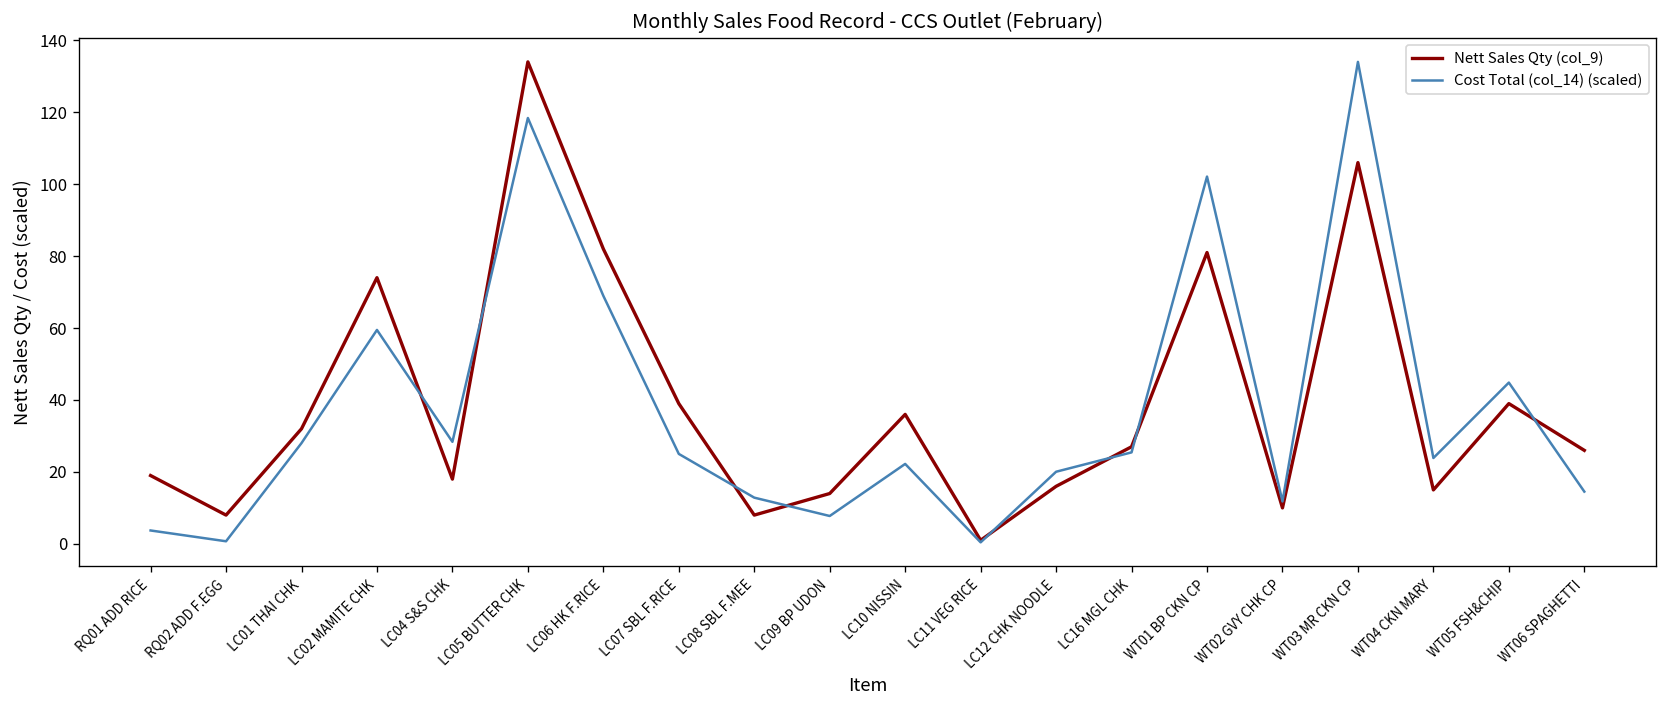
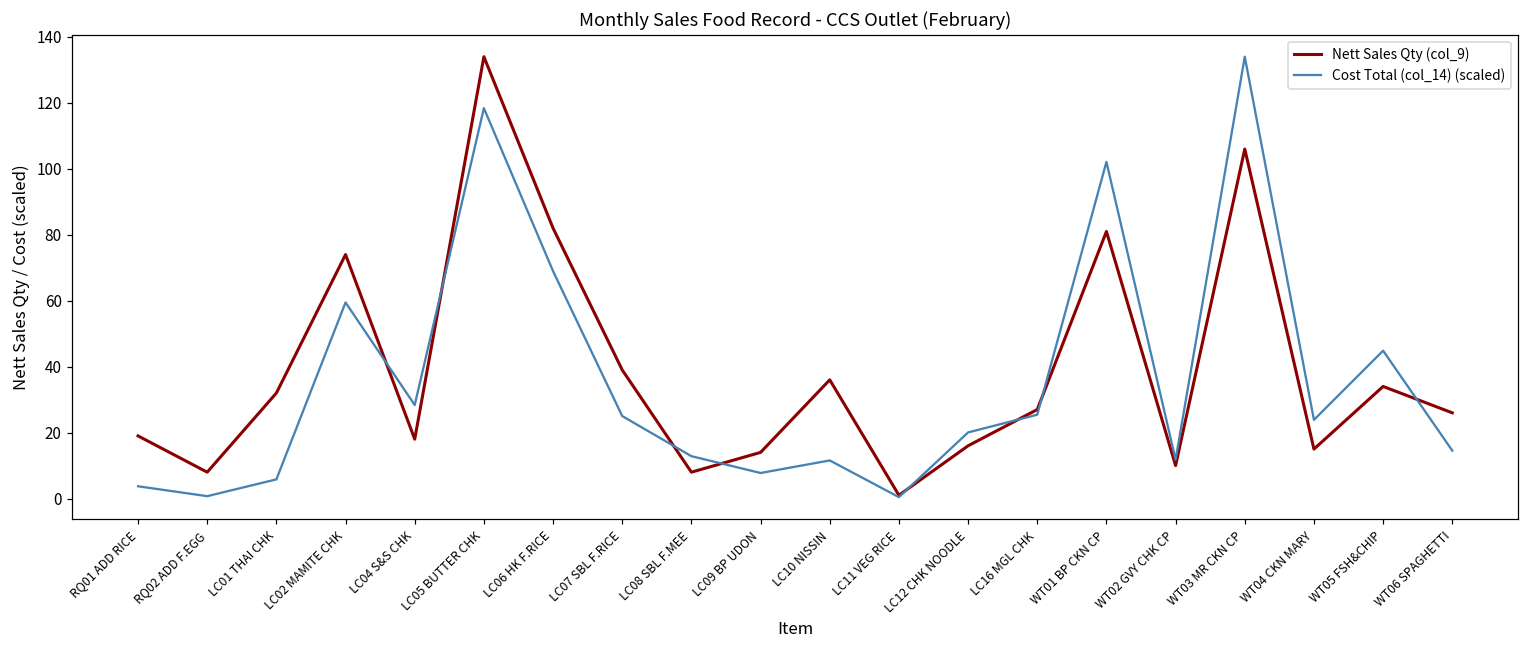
  {
    "Nett Sales Qty (col_9)": {
      "RQ01 ADD RICE": 19,
      "RQ02 ADD F.EGG": 8,
      "LC01 THAI CHK": 32,
      "LC02 MAMITE CHK": 74,
      "LC04 S&S CHK": 18,
      "LC05 BUTTER CHK": 134,
      "LC06 HK F.RICE": 82,
      "LC07 SBL F.RICE": 39,
      "LC08 SBL F.MEE": 8,
      "LC09 BP UDON": 14,
      "LC10 NISSIN": 36,
      "LC12 CHK NOODLE": 16,
      "LC16 MGL CHK": 27,
      "WT01 BP CKN CP": 81,
      "WT02 GVY CHK CP": 10,
      "WT03 MR CKN CP": 106,
      "WT04 CKN MARY": 15,
-     "WT05 FSH&CHIP": 39,
+     "WT05 FSH&CHIP": 34,
      "WT06 SPAGHETTI": 26
    },
    "Cost Total (col_14) (scaled)": {
      "RQ01 ADD RICE": 4,
      "RQ02 ADD F.EGG": 1,
-     "LC01 THAI CHK": 28,
+     "LC01 THAI CHK": 6,
      "LC02 MAMITE CHK": 59,
      "LC04 S&S CHK": 28,
      "LC05 BUTTER CHK": 118,
      "LC06 HK F.RICE": 69,
      "LC07 SBL F.RICE": 25,
      "LC08 SBL F.MEE": 13,
      "LC09 BP UDON": 8,
-     "LC10 NISSIN": 22,
+     "LC10 NISSIN": 12,
      "LC12 CHK NOODLE": 20,
      "LC16 MGL CHK": 25,
      "WT01 BP CKN CP": 102,
      "WT02 GVY CHK CP": 12,
      "WT03 MR CKN CP": 134,
      "WT04 CKN MARY": 24,
      "WT05 FSH&CHIP": 45,
      "WT06 SPAGHETTI": 15
    }
  }
